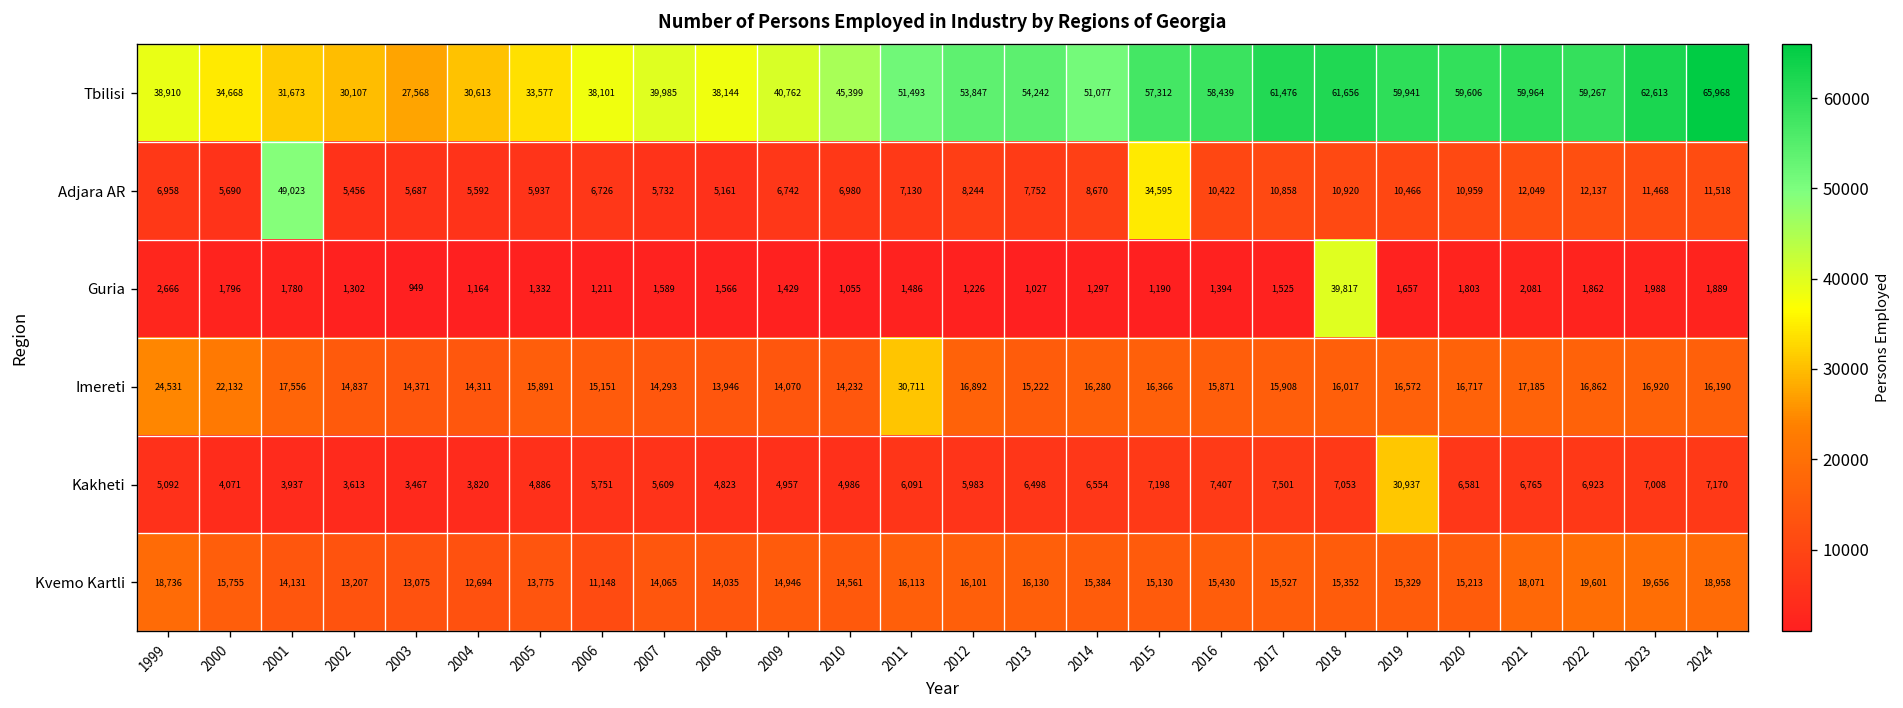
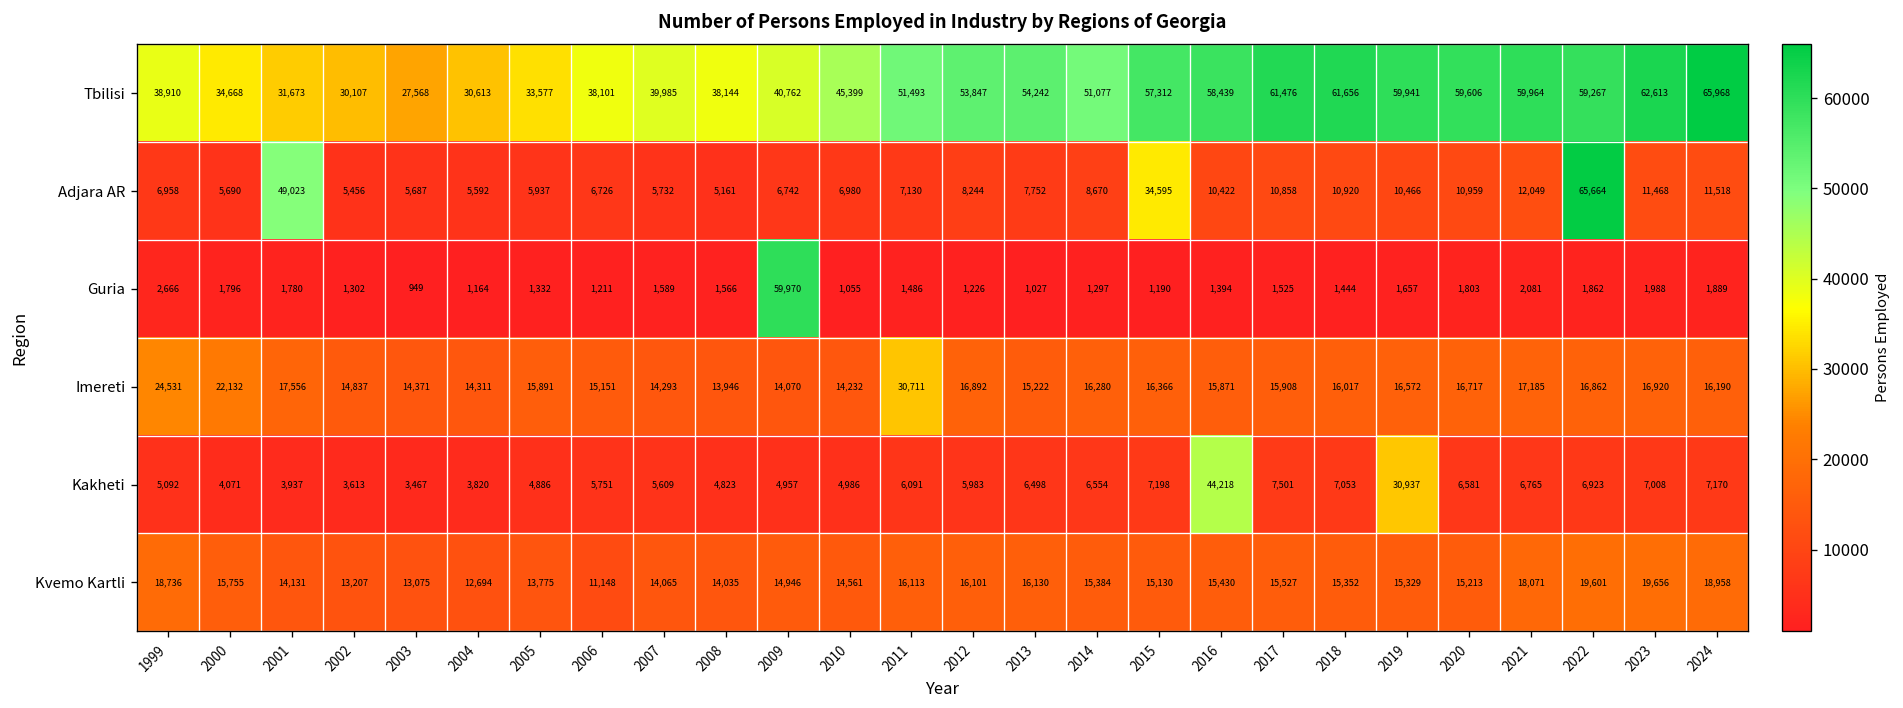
  {
    "Tbilisi": {
      "1999": "38,910",
      "2000": "34,668",
      "2001": "31,673",
      "2002": "30,107",
      "2003": "27,568",
      "2004": "30,613",
      "2005": "33,577",
      "2006": "38,101",
      "2007": "39,985",
      "2008": "38,144",
      "2009": "40,762",
      "2010": "45,399",
      "2011": "51,493",
      "2012": "53,847",
      "2013": "54,242",
      "2014": "51,077",
      "2015": "57,312",
      "2016": "58,439",
      "2017": "61,476",
      "2018": "61,656",
      "2019": "59,941",
      "2020": "59,606",
      "2021": "59,964",
      "2022": "59,267",
      "2023": "62,613",
      "2024": "65,968"
    },
    "Adjara AR": {
      "1999": "6,958",
      "2000": "5,690",
      "2001": "49,023",
      "2002": "5,456",
      "2003": "5,687",
      "2004": "5,592",
      "2005": "5,937",
      "2006": "6,726",
      "2007": "5,732",
      "2008": "5,161",
      "2009": "6,742",
      "2010": "6,980",
      "2011": "7,130",
      "2012": "8,244",
      "2013": "7,752",
      "2014": "8,670",
      "2015": "34,595",
      "2016": "10,422",
      "2017": "10,858",
      "2018": "10,920",
      "2019": "10,466",
      "2020": "10,959",
      "2021": "12,049",
-     "2022": "12,137",
+     "2022": "65,664",
      "2023": "11,468",
      "2024": "11,518"
    },
    "Guria": {
      "1999": "2,666",
      "2000": "1,796",
      "2001": "1,780",
      "2002": "1,302",
      "2003": "949",
      "2004": "1,164",
      "2005": "1,332",
      "2006": "1,211",
      "2007": "1,589",
      "2008": "1,566",
-     "2009": "1,429",
+     "2009": "59,970",
      "2010": "1,055",
      "2011": "1,486",
      "2012": "1,226",
      "2013": "1,027",
      "2014": "1,297",
      "2015": "1,190",
      "2016": "1,394",
      "2017": "1,525",
-     "2018": "39,817",
+     "2018": "1,444",
      "2019": "1,657",
      "2020": "1,803",
      "2021": "2,081",
      "2022": "1,862",
      "2023": "1,988",
      "2024": "1,889"
    },
    "Imereti": {
      "1999": "24,531",
      "2000": "22,132",
      "2001": "17,556",
      "2002": "14,837",
      "2003": "14,371",
      "2004": "14,311",
      "2005": "15,891",
      "2006": "15,151",
      "2007": "14,293",
      "2008": "13,946",
      "2009": "14,070",
      "2010": "14,232",
      "2011": "30,711",
      "2012": "16,892",
      "2013": "15,222",
      "2014": "16,280",
      "2015": "16,366",
      "2016": "15,871",
      "2017": "15,908",
      "2018": "16,017",
      "2019": "16,572",
      "2020": "16,717",
      "2021": "17,185",
      "2022": "16,862",
      "2023": "16,920",
      "2024": "16,190"
    },
    "Kakheti": {
      "1999": "5,092",
      "2000": "4,071",
      "2001": "3,937",
      "2002": "3,613",
      "2003": "3,467",
      "2004": "3,820",
      "2005": "4,886",
      "2006": "5,751",
      "2007": "5,609",
      "2008": "4,823",
      "2009": "4,957",
      "2010": "4,986",
      "2011": "6,091",
      "2012": "5,983",
      "2013": "6,498",
      "2014": "6,554",
      "2015": "7,198",
-     "2016": "7,407",
+     "2016": "44,218",
      "2017": "7,501",
      "2018": "7,053",
      "2019": "30,937",
      "2020": "6,581",
      "2021": "6,765",
      "2022": "6,923",
      "2023": "7,008",
      "2024": "7,170"
    },
    "Kvemo Kartli": {
      "1999": "18,736",
      "2000": "15,755",
      "2001": "14,131",
      "2002": "13,207",
      "2003": "13,075",
      "2004": "12,694",
      "2005": "13,775",
      "2006": "11,148",
      "2007": "14,065",
      "2008": "14,035",
      "2009": "14,946",
      "2010": "14,561",
      "2011": "16,113",
      "2012": "16,101",
      "2013": "16,130",
      "2014": "15,384",
      "2015": "15,130",
      "2016": "15,430",
      "2017": "15,527",
      "2018": "15,352",
      "2019": "15,329",
      "2020": "15,213",
      "2021": "18,071",
      "2022": "19,601",
      "2023": "19,656",
      "2024": "18,958"
    }
  }
